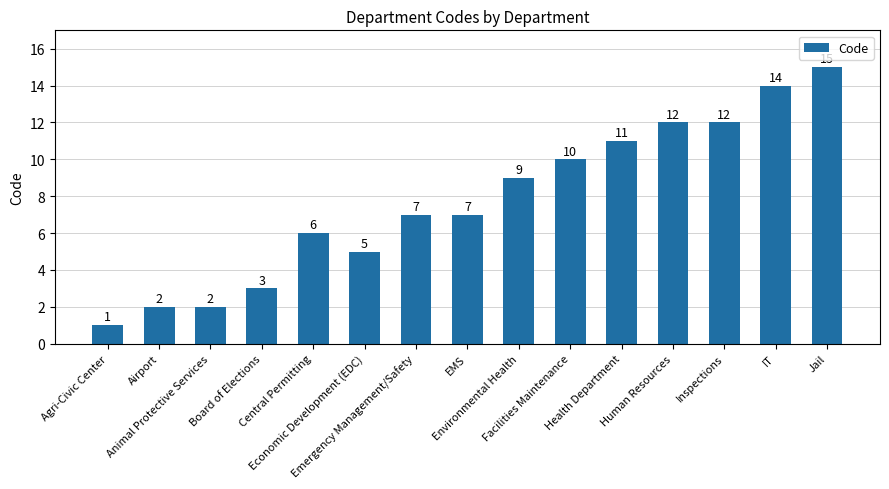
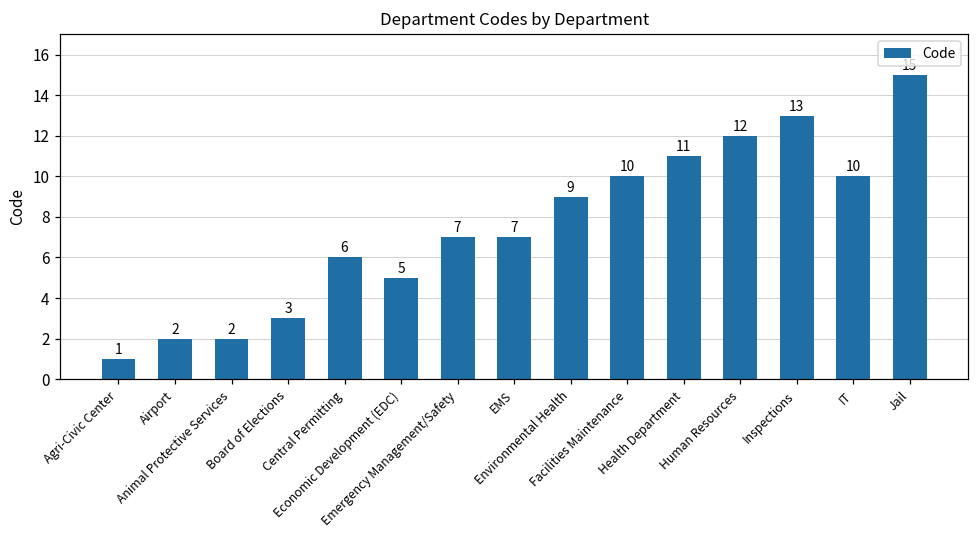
  {
    "Agri-Civic Center": 1,
    "Airport": 2,
    "Animal Protective Services": 2,
    "Board of Elections": 3,
    "Central Permitting": 6,
    "Economic Development (EDC)": 5,
    "Emergency Management/Safety": 7,
    "EMS": 7,
    "Environmental Health": 9,
    "Facilities Maintenance": 10,
    "Health Department": 11,
    "Human Resources": 12,
-   "Inspections": 12,
-   "IT": 14
+   "Inspections": 13,
+   "IT": 10
  }
